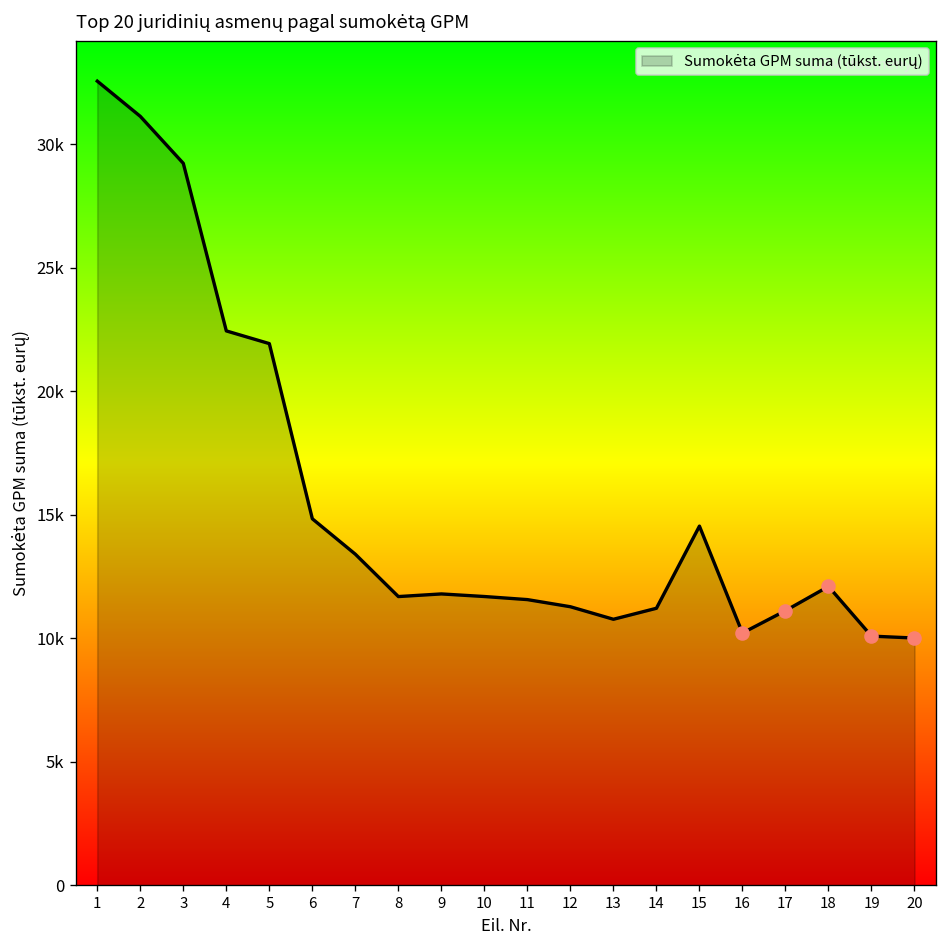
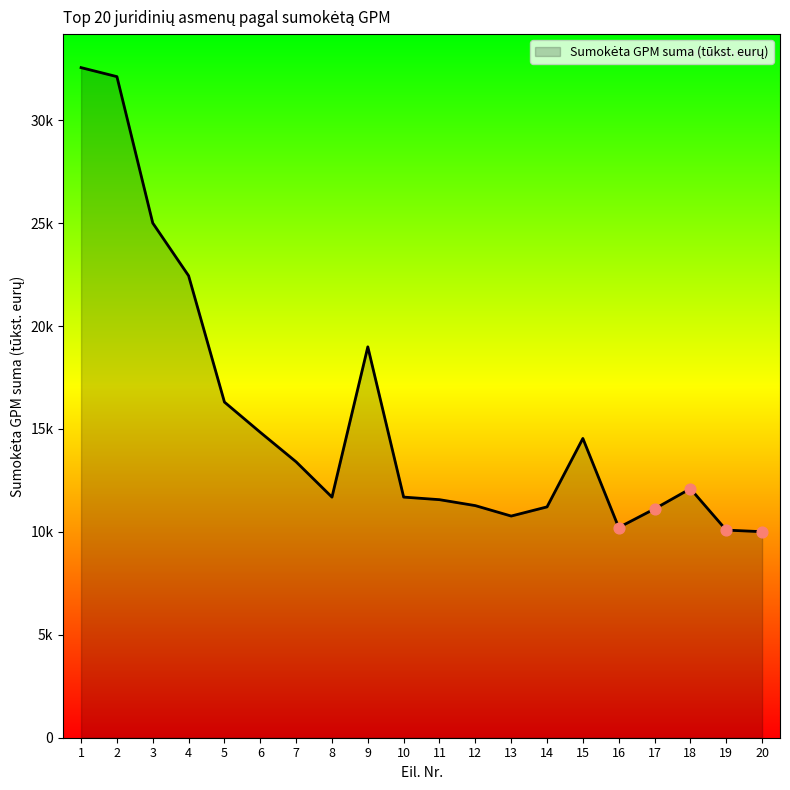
  {
    "Sumokėta GPM suma (tūkst. eurų)": {
      "1": 32600,
-     "2": 31100,
-     "3": 29200,
+     "2": 32100,
+     "3": 25000,
      "4": 22400,
-     "5": 21900,
+     "5": 16300,
      "6": 14800,
      "7": 13400,
      "8": 11700,
-     "9": 11800,
+     "9": 19000,
      "10": 11700,
      "11": 11600,
      "12": 11300,
      "13": 10800,
      "14": 11200,
      "15": 14500
    }
  }
